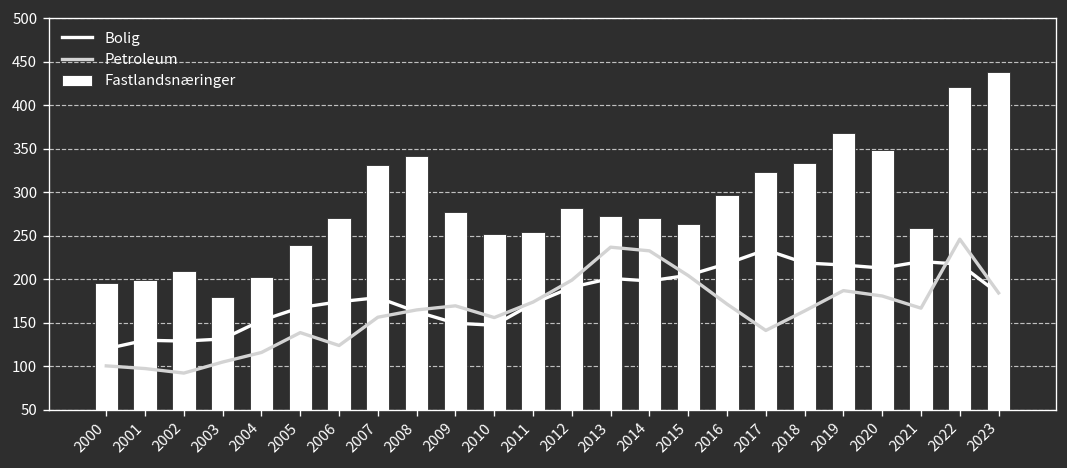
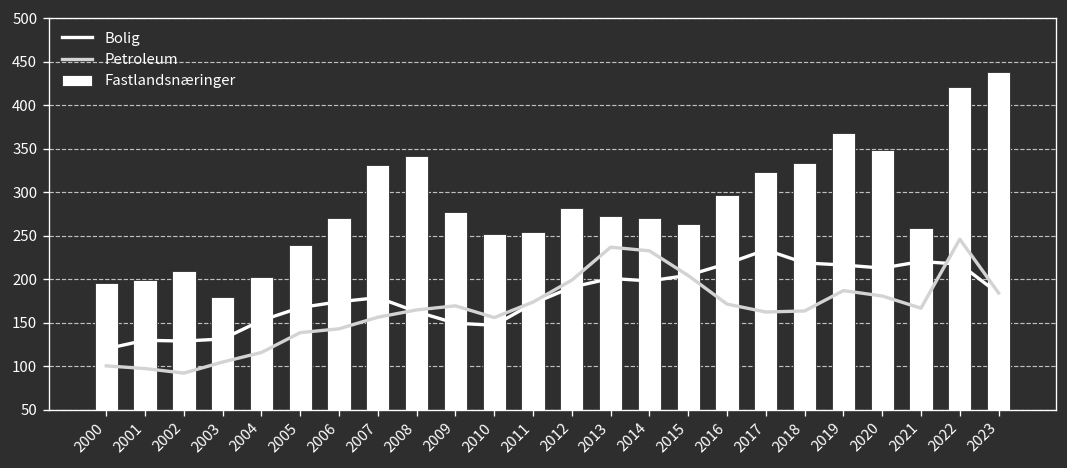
  {
    "Petroleum": {
      "2000": 100,
      "2001": 100,
      "2002": 90,
      "2003": 100,
      "2004": 120,
      "2005": 140,
-     "2006": 120,
+     "2006": 140,
      "2007": 160,
      "2009": 170,
      "2010": 160,
      "2012": 200,
      "2013": 240,
      "2014": 230,
      "2016": 170,
-     "2017": 140,
+     "2017": 160,
      "2018": 160,
      "2019": 190,
      "2020": 180,
      "2021": 170,
      "2022": 250
    }
  }
